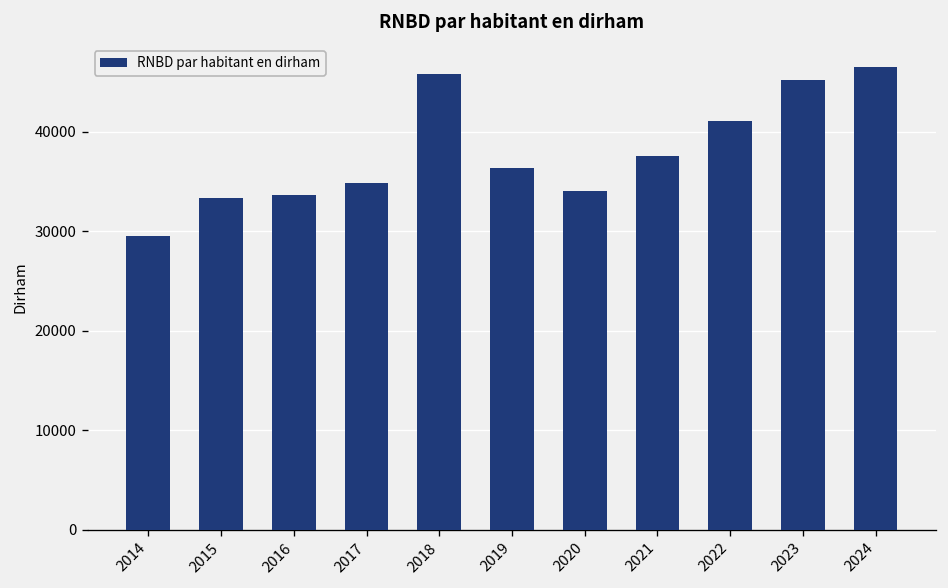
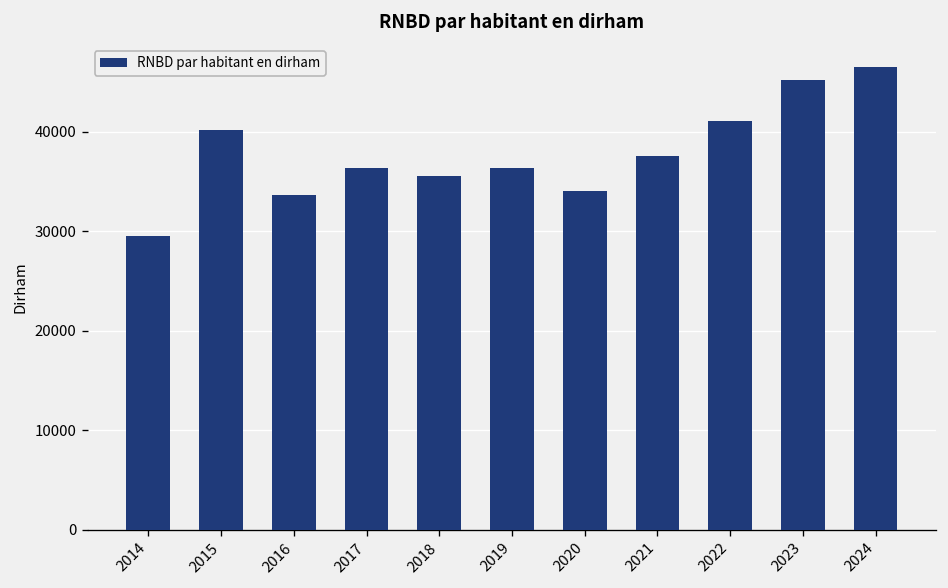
  {
    "2014": 30000,
-   "2015": 33000,
+   "2015": 40000,
    "2016": 34000,
-   "2017": 35000,
-   "2018": 46000,
+   "2017": 36000,
+   "2018": 36000,
    "2019": 36000,
    "2020": 34000,
    "2021": 38000,
    "2022": 41000,
    "2023": 45000,
    "2024": 46000
  }
